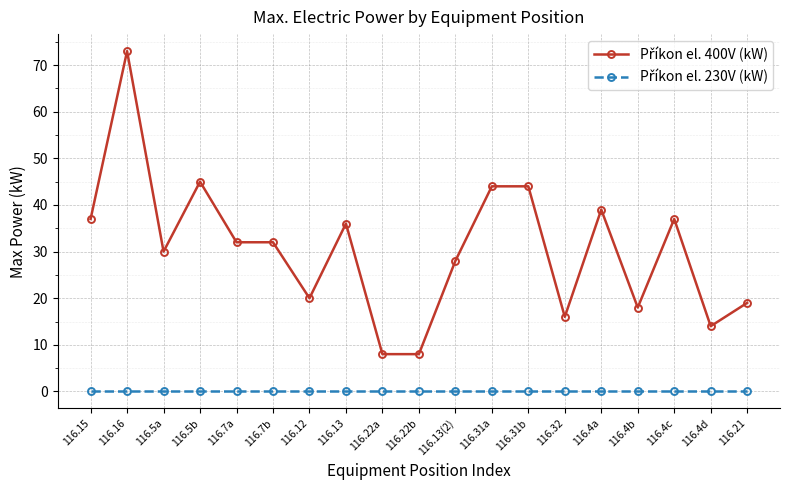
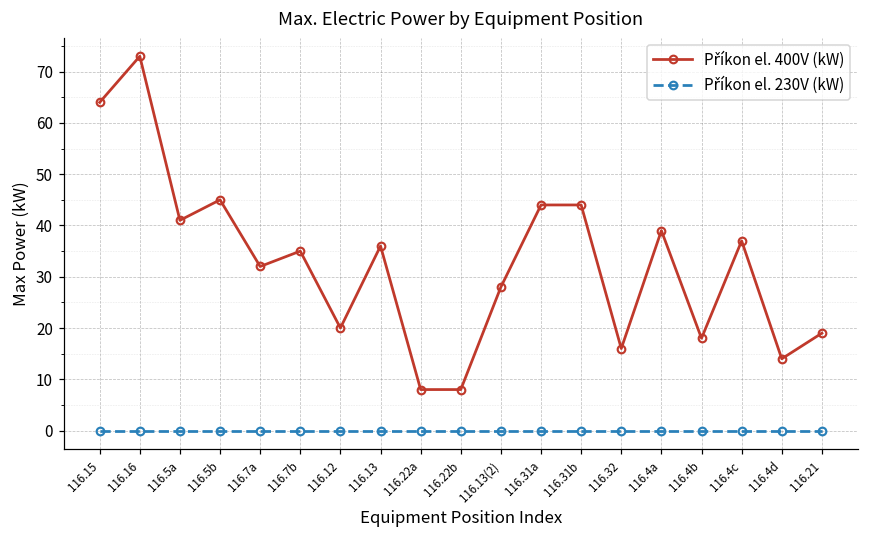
  {
    "Příkon el. 400V (kW)": {
-     "116.15": 37,
+     "116.15": 64,
      "116.16": 73,
-     "116.5a": 30,
+     "116.5a": 41,
      "116.5b": 45,
      "116.7a": 32,
-     "116.7b": 32,
+     "116.7b": 35,
      "116.12": 20,
      "116.13": 36,
      "116.22a": 8,
      "116.22b": 8,
      "116.13(2)": 28,
      "116.31a": 44,
      "116.31b": 44,
      "116.32": 16,
      "116.4a": 39,
      "116.4b": 18,
      "116.4c": 37,
      "116.4d": 14,
      "116.21": 19
    },
    "Příkon el. 230V (kW)": {
      "116.15": 0,
      "116.16": 0,
      "116.5a": 0,
      "116.5b": 0,
      "116.7a": 0,
      "116.7b": 0,
      "116.12": 0,
      "116.13": 0,
      "116.22a": 0,
      "116.22b": 0,
      "116.13(2)": 0,
      "116.31a": 0,
      "116.31b": 0,
      "116.32": 0,
      "116.4a": 0,
      "116.4b": 0,
      "116.4c": 0,
      "116.4d": 0,
      "116.21": 0
    }
  }
